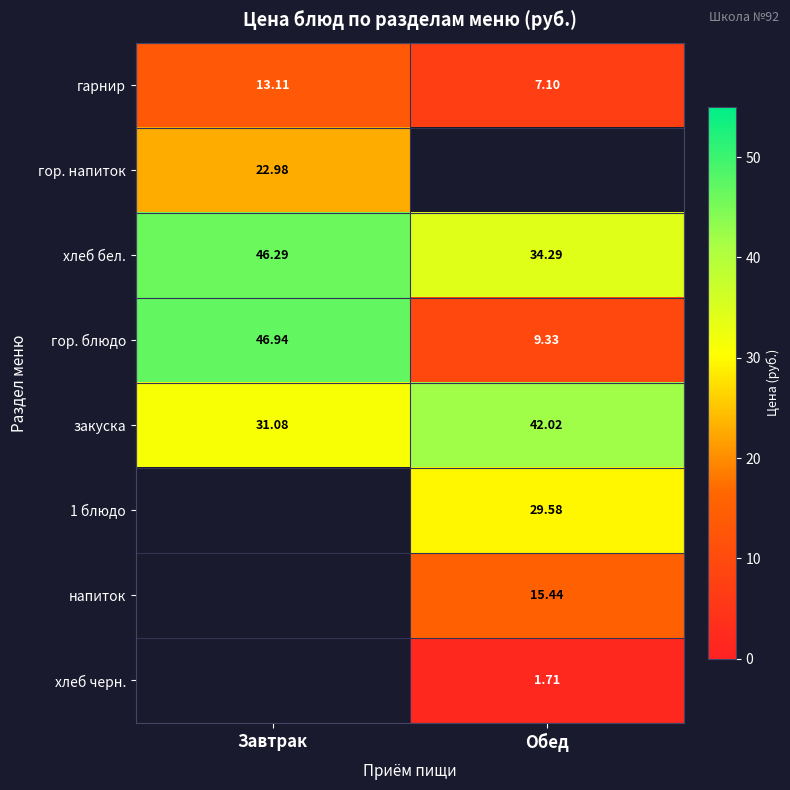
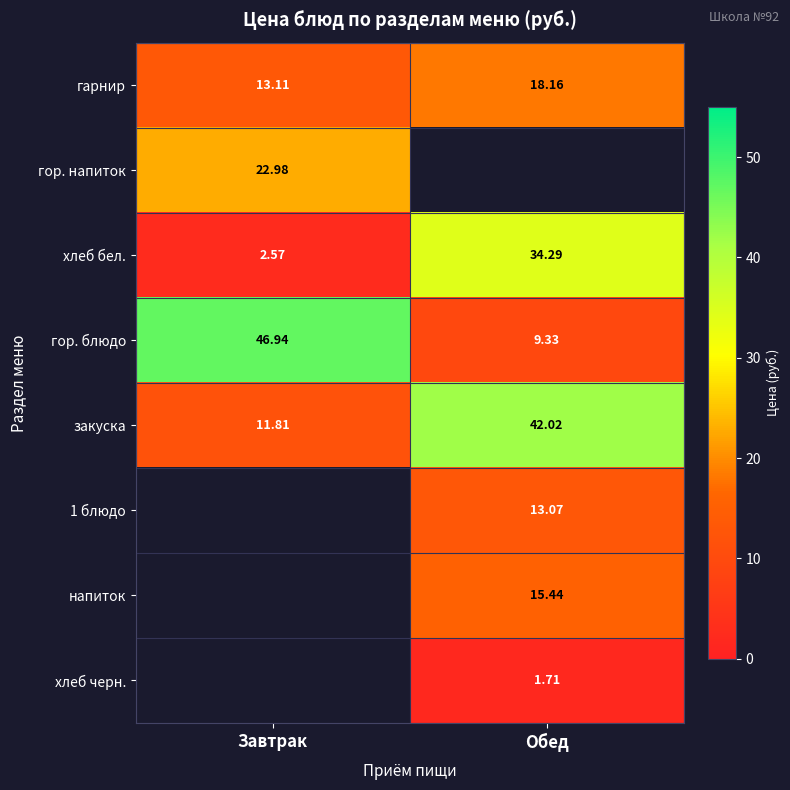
  {
    "гарнир": {
      "Завтрак": 13.11,
-     "Обед": 7.10
+     "Обед": 18.16
    },
    "гор. напиток": {
      "Завтрак": 22.98
    },
    "хлеб бел.": {
-     "Завтрак": 46.29,
+     "Завтрак": 2.57,
      "Обед": 34.29
    },
    "гор. блюдо": {
      "Завтрак": 46.94,
      "Обед": 9.33
    },
    "закуска": {
-     "Завтрак": 31.08,
+     "Завтрак": 11.81,
      "Обед": 42.02
    },
    "1 блюдо": {
-     "Обед": 29.58
+     "Обед": 13.07
    },
    "напиток": {
      "Обед": 15.44
    },
    "хлеб черн.": {
      "Обед": 1.71
    }
  }
